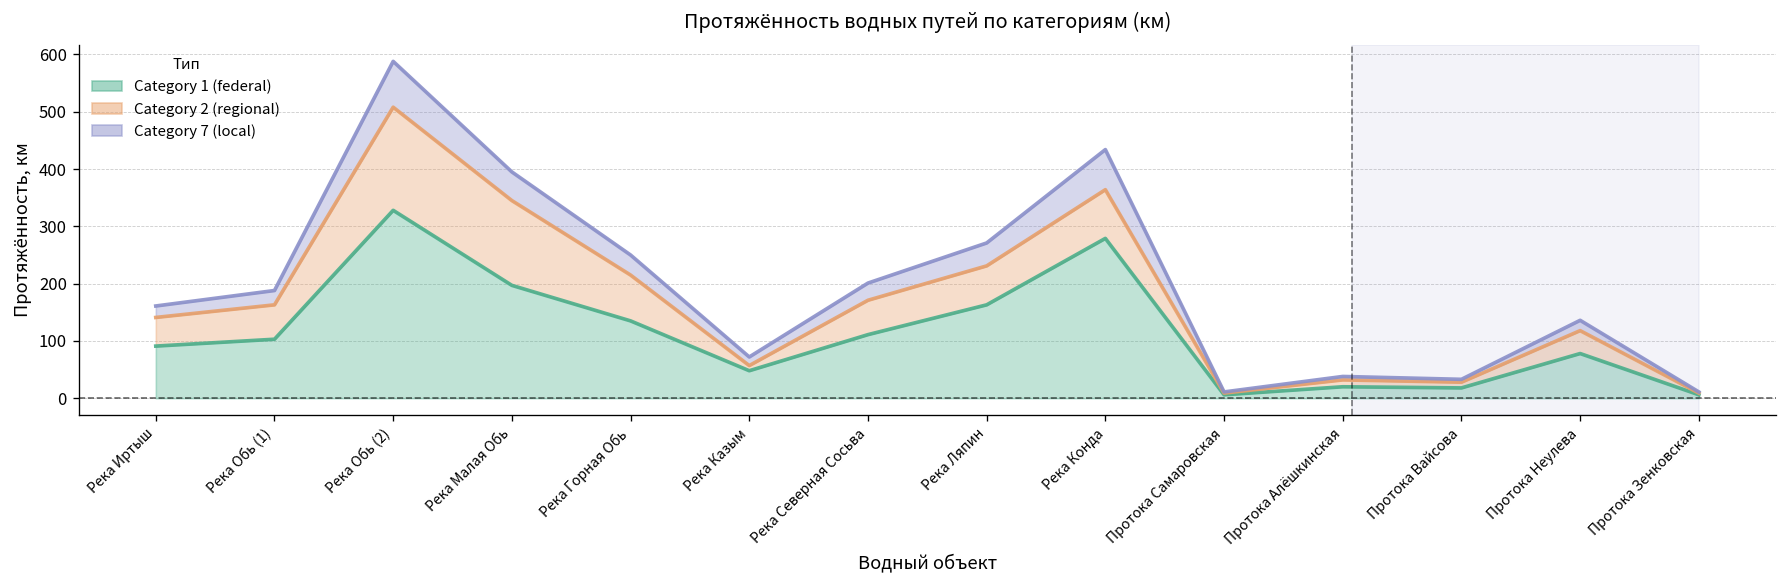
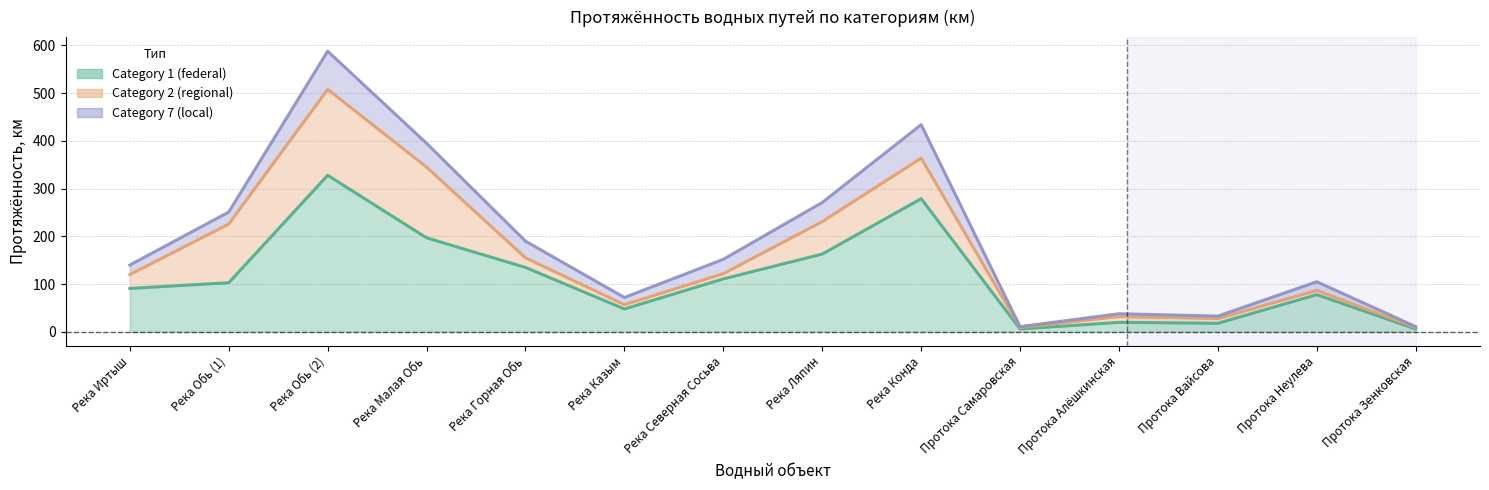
  {
    "Category 2 (regional)": {
-     "Река Иртыш": 50,
-     "Река Обь (1)": 60,
+     "Река Иртыш": 30,
+     "Река Обь (1)": 120,
      "Река Обь (2)": 180,
      "Река Малая Обь": 150,
-     "Река Горная Обь": 80,
+     "Река Горная Обь": 20,
      "Река Казым": 10,
-     "Река Северная Сосьва": 60,
+     "Река Северная Сосьва": 10,
      "Река Ляпин": 70,
      "Река Конда": 90,
      "Протока Алёшкинская": 10,
-     "Протока Неулева": 40
+     "Протока Неулева": 10
    }
  }
